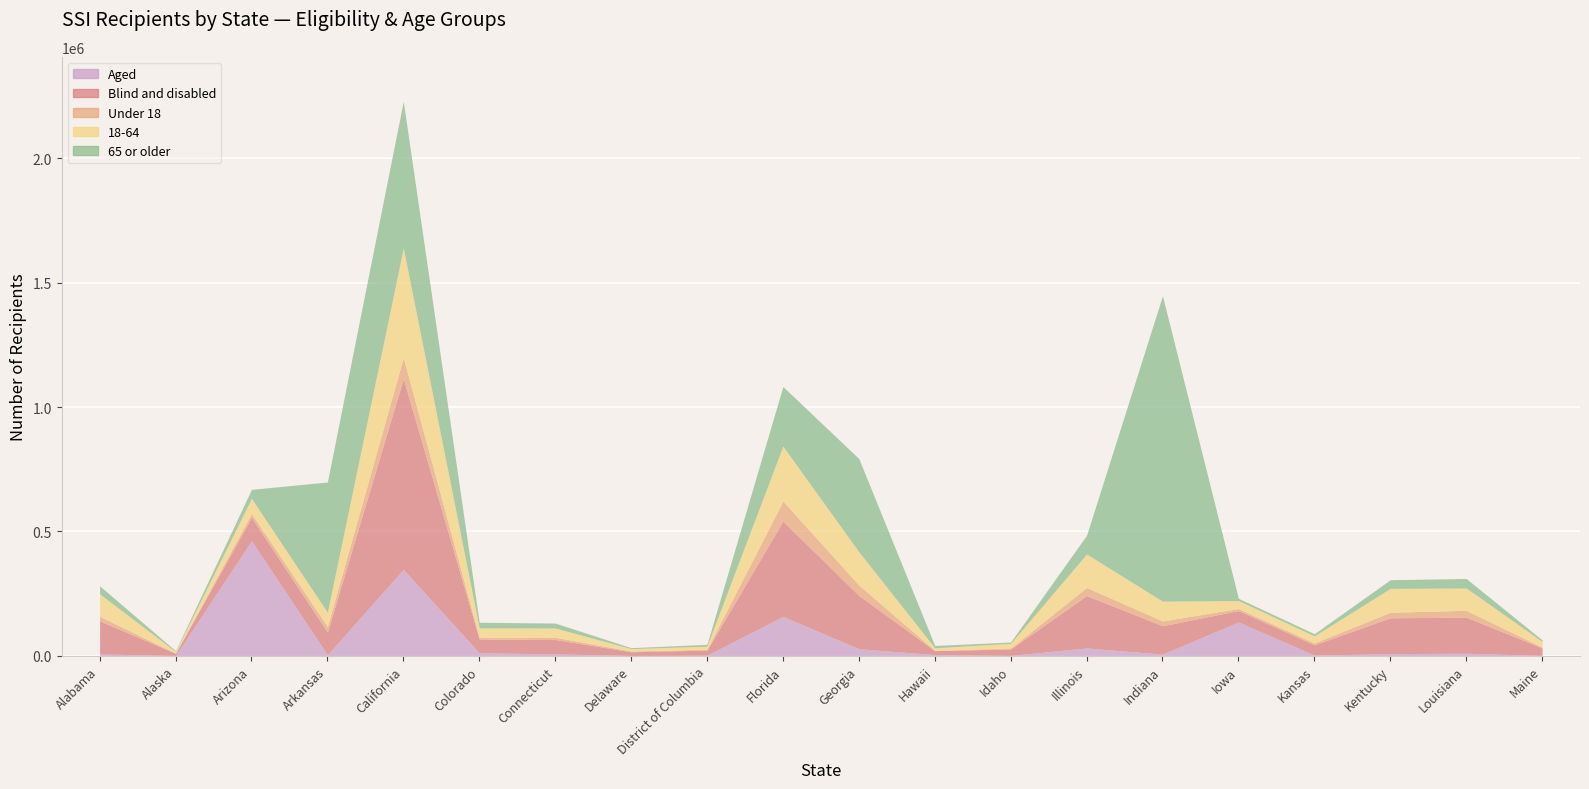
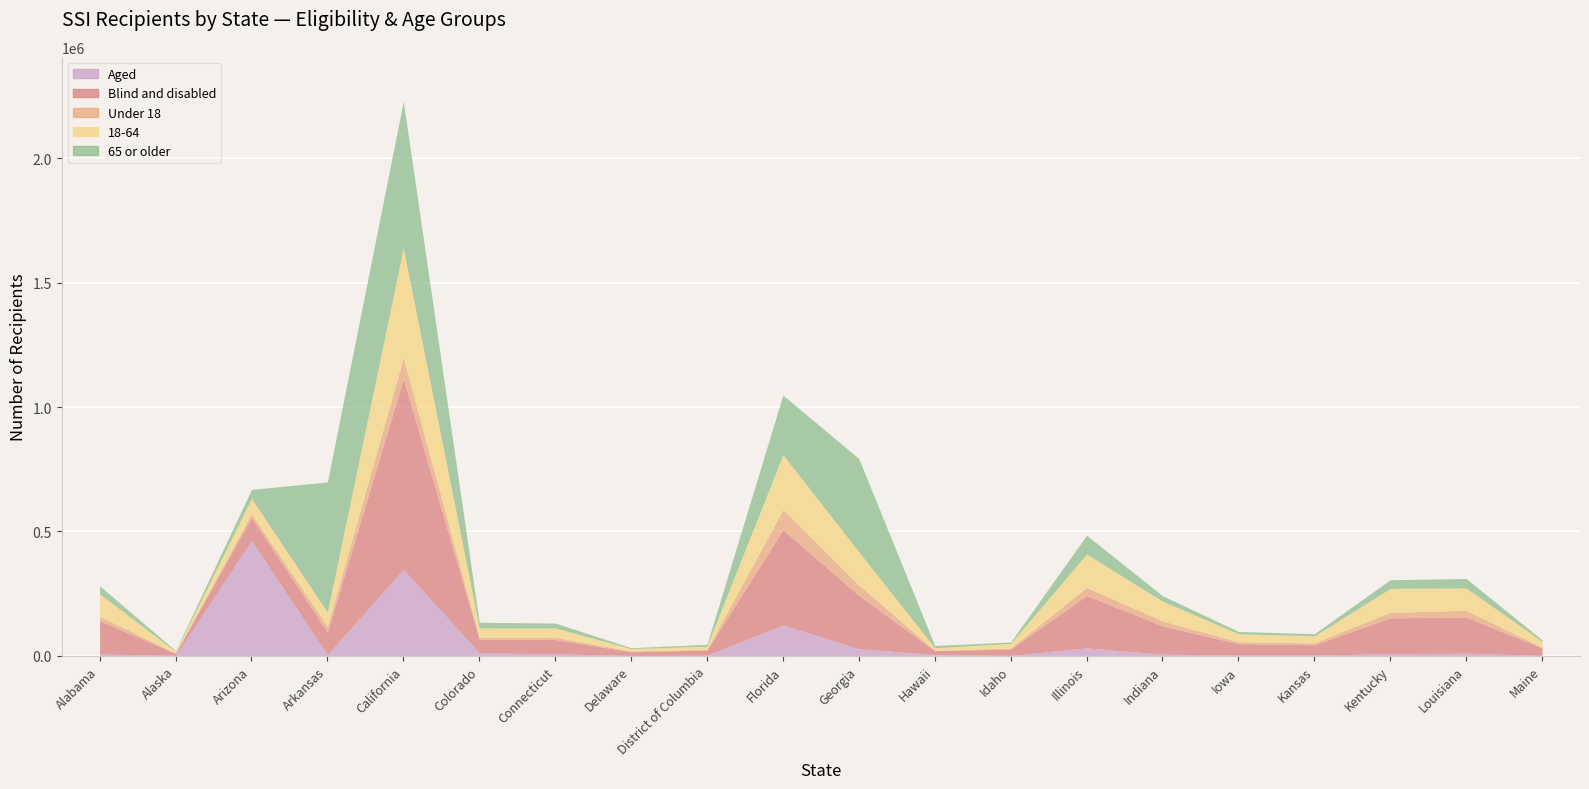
  {
    "Aged": {
      "Arizona": 460000,
      "California": 350000,
      "Colorado": 10000,
-     "Florida": 160000,
+     "Florida": 120000,
      "Georgia": 30000,
      "Illinois": 30000,
-     "Iowa": 140000,
+     "Iowa": 0,
      "Louisiana": 10000
    },
    "65 or older": {
      "Alabama": 30000,
      "Arizona": 40000,
      "Arkansas": 520000,
      "California": 590000,
      "Colorado": 20000,
      "Connecticut": 20000,
      "Florida": 240000,
      "Georgia": 370000,
      "Illinois": 80000,
-     "Indiana": 1230000,
+     "Indiana": 20000,
      "Kentucky": 30000,
      "Louisiana": 40000
    }
  }
